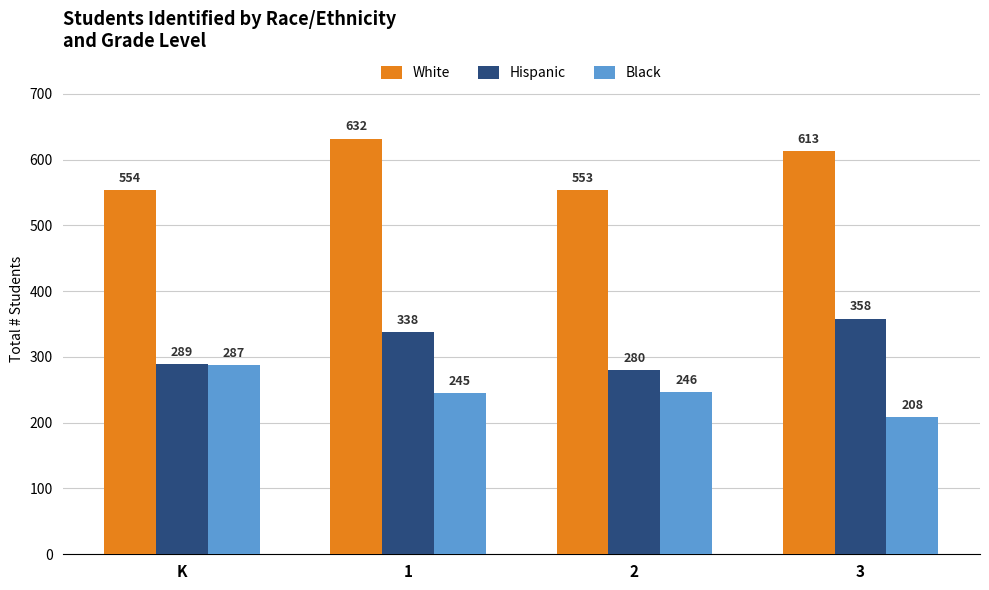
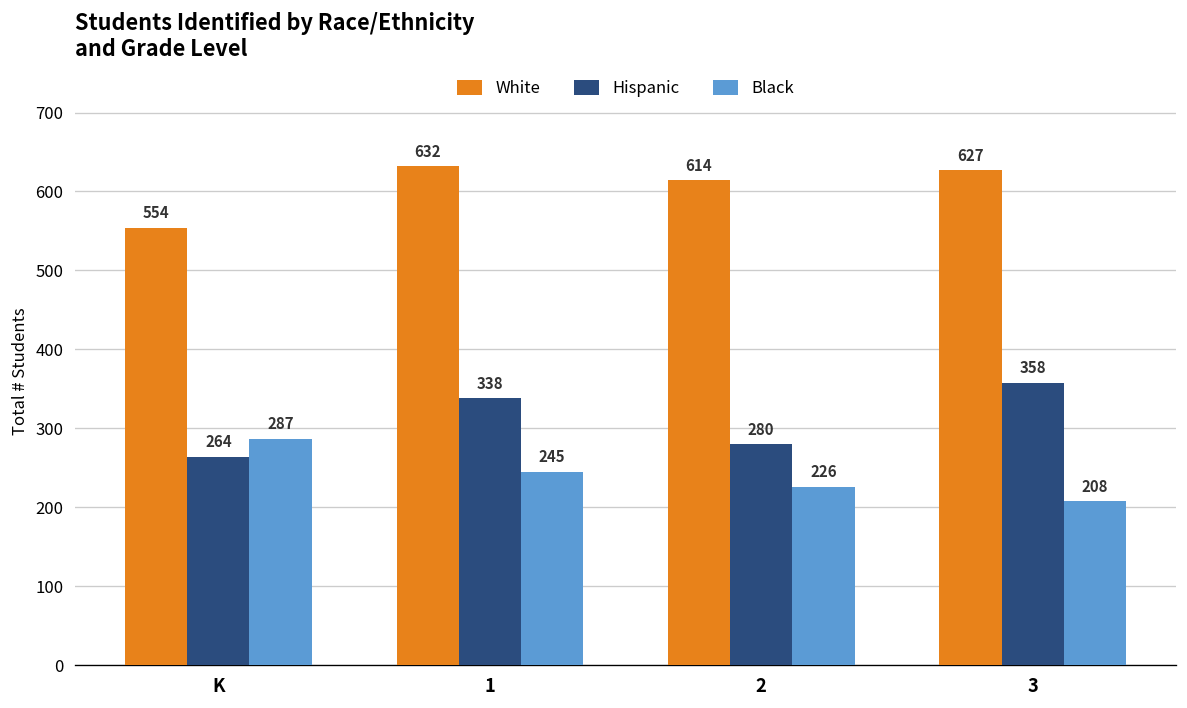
  {
    "White": {
      "K": 554,
      "1": 632,
-     "2": 553,
-     "3": 613
+     "2": 614,
+     "3": 627
    },
    "Hispanic": {
-     "K": 289,
+     "K": 264,
      "1": 338,
      "2": 280,
      "3": 358
    },
    "Black": {
      "K": 287,
      "1": 245,
-     "2": 246,
+     "2": 226,
      "3": 208
    }
  }
